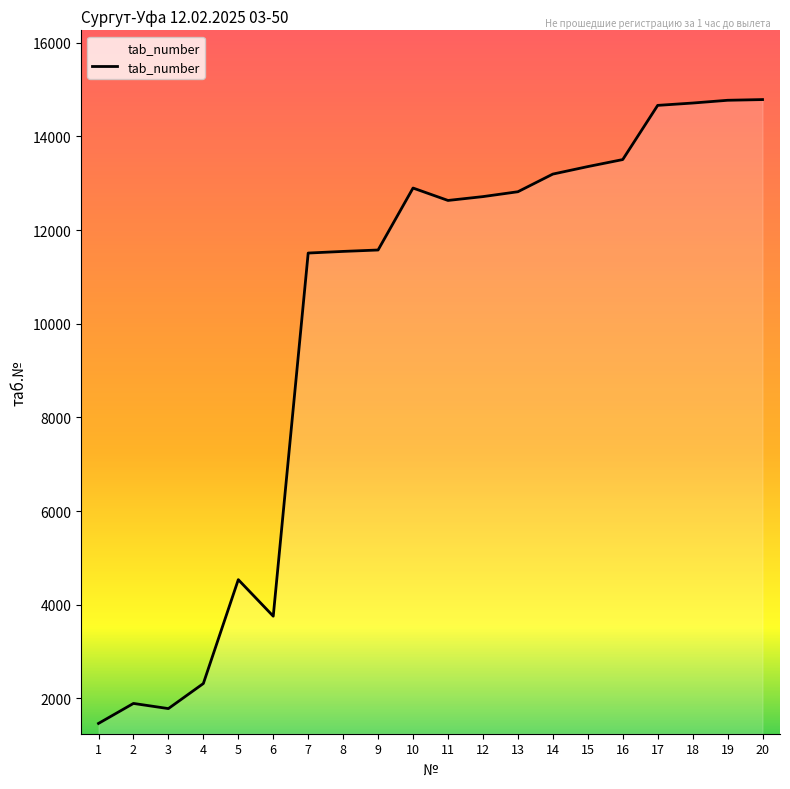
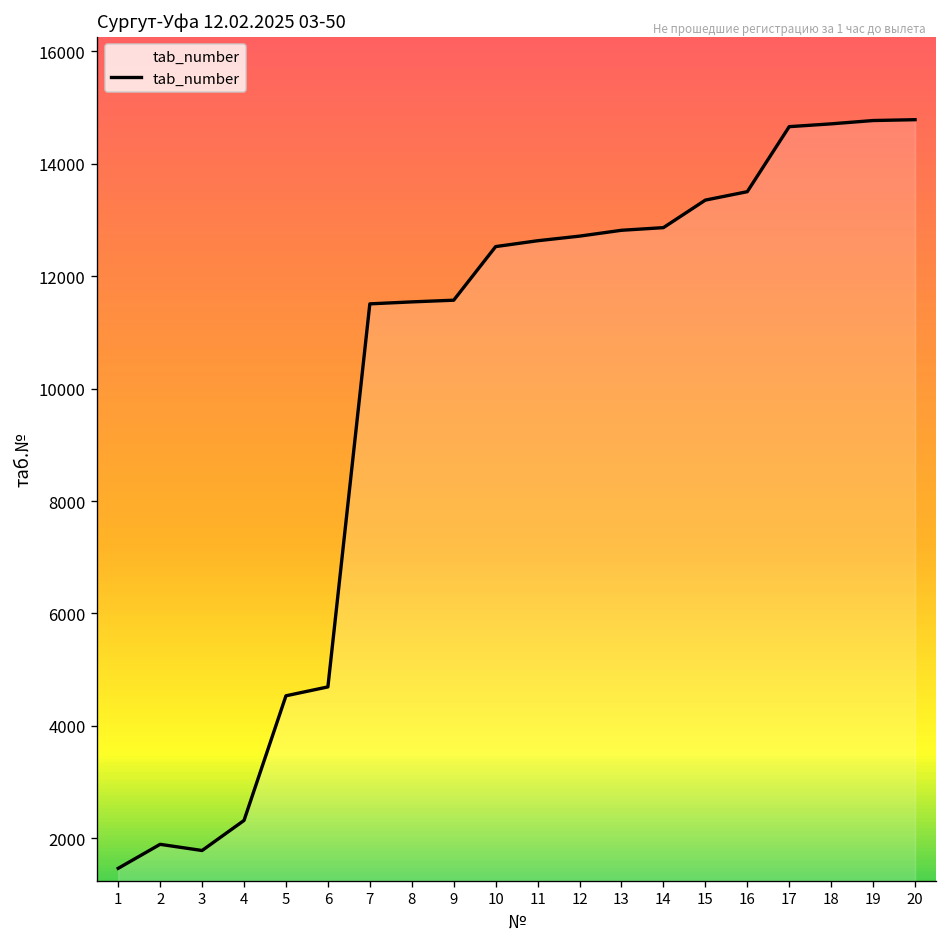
  {
    "1": 1500,
    "2": 1900,
    "3": 1800,
    "4": 2300,
    "5": 4500,
-   "6": 3800,
+   "6": 4700,
    "7": 11500,
    "8": 11500,
    "9": 11600,
-   "10": 12900,
+   "10": 12500,
    "11": 12600,
    "12": 12700,
    "13": 12800,
-   "14": 13200,
+   "14": 12900,
    "15": 13400,
    "16": 13500,
    "17": 14700,
    "18": 14700,
    "19": 14800,
    "20": 14800
  }
